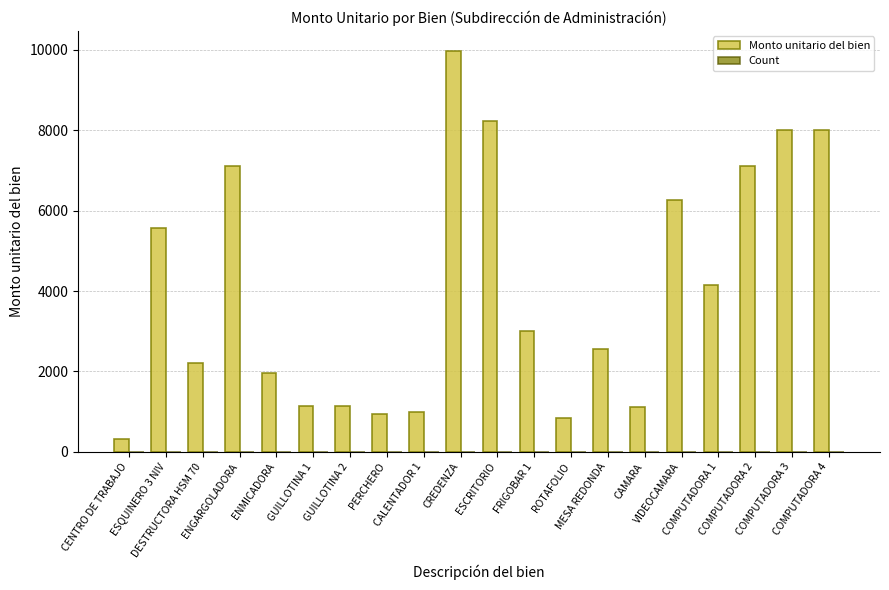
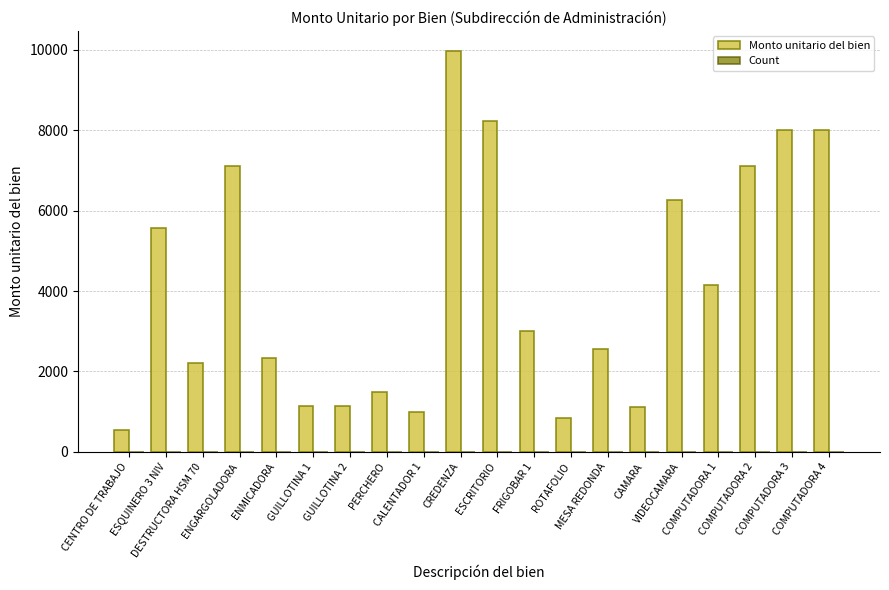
  {
    "Monto unitario del bien": {
-     "CENTRO DE TRABAJO": 300,
+     "CENTRO DE TRABAJO": 500,
      "ESQUINERO 3 NIV": 5600,
      "DESTRUCTORA HSM 70": 2200,
      "ENGARGOLADORA": 7100,
-     "ENMICADORA": 1900,
+     "ENMICADORA": 2300,
      "GUILLOTINA 1": 1100,
      "GUILLOTINA 2": 1100,
-     "PERCHERO": 900,
+     "PERCHERO": 1500,
      "CALENTADOR 1": 1000,
      "CREDENZA": 10000,
      "ESCRITORIO": 8200,
      "FRIGOBAR 1": 3000,
      "ROTAFOLIO": 900,
      "MESA REDONDA": 2600,
      "CAMARA": 1100,
      "VIDEOCAMARA": 6300,
      "COMPUTADORA 1": 4200,
      "COMPUTADORA 2": 7100,
      "COMPUTADORA 3": 8000,
      "COMPUTADORA 4": 8000
    }
  }
